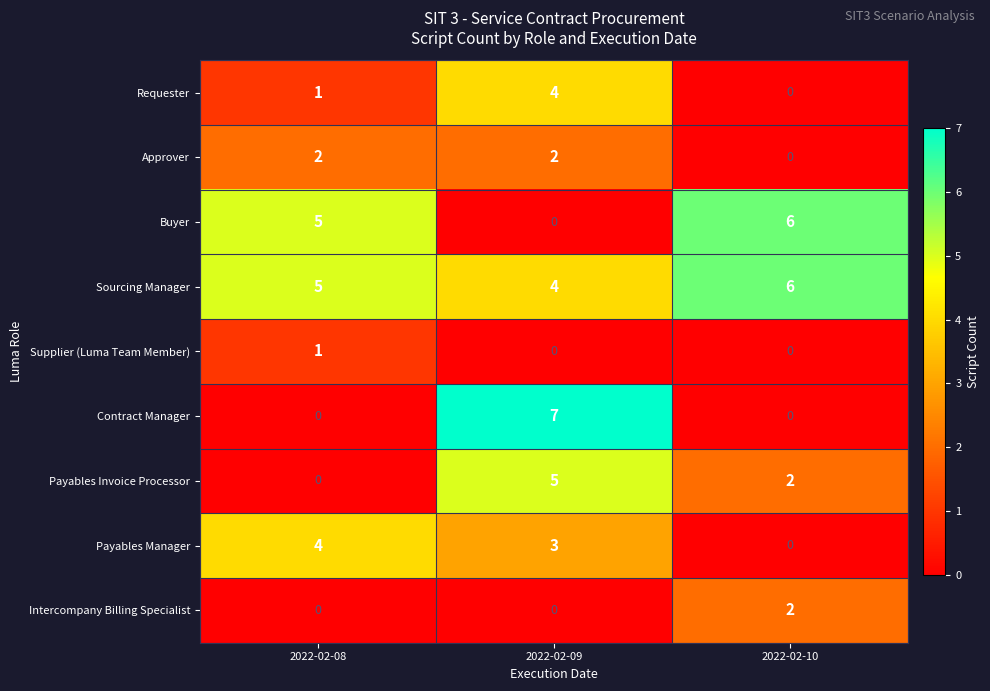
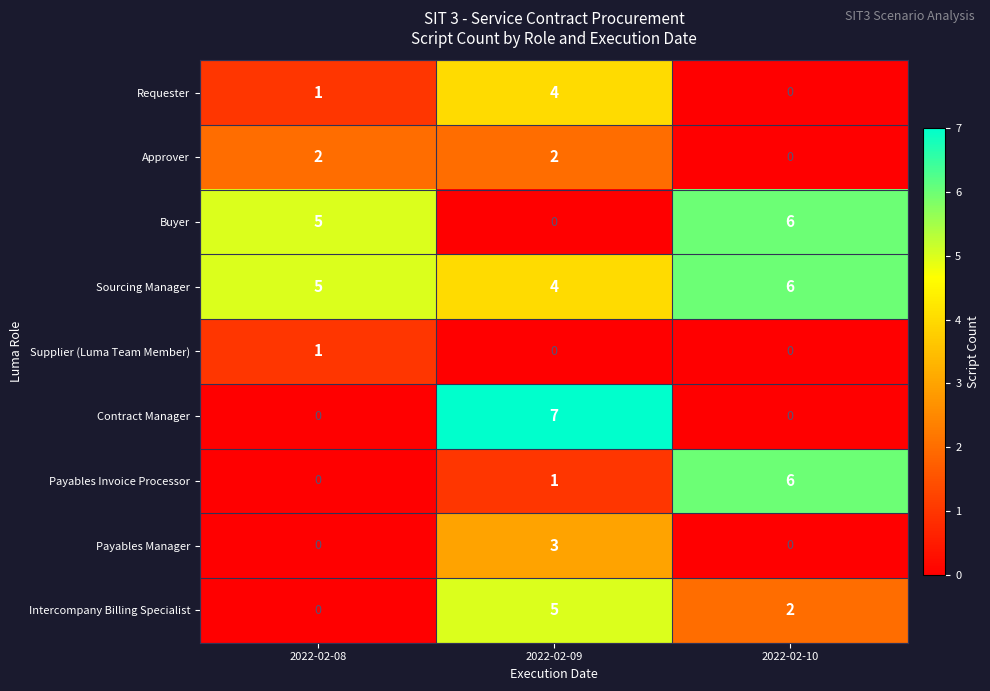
  {
    "Requester": {
      "2022-02-08": 1,
      "2022-02-09": 4,
      "2022-02-10": 0
    },
    "Approver": {
      "2022-02-08": 2,
      "2022-02-09": 2,
      "2022-02-10": 0
    },
    "Buyer": {
      "2022-02-08": 5,
      "2022-02-09": 0,
      "2022-02-10": 6
    },
    "Sourcing Manager": {
      "2022-02-08": 5,
      "2022-02-09": 4,
      "2022-02-10": 6
    },
    "Supplier (Luma Team Member)": {
      "2022-02-08": 1,
      "2022-02-09": 0,
      "2022-02-10": 0
    },
    "Contract Manager": {
      "2022-02-08": 0,
      "2022-02-09": 7,
      "2022-02-10": 0
    },
    "Payables Invoice Processor": {
      "2022-02-08": 0,
-     "2022-02-09": 5,
-     "2022-02-10": 2
+     "2022-02-09": 1,
+     "2022-02-10": 6
    },
    "Payables Manager": {
-     "2022-02-08": 4,
+     "2022-02-08": 0,
      "2022-02-09": 3,
      "2022-02-10": 0
    },
    "Intercompany Billing Specialist": {
      "2022-02-08": 0,
-     "2022-02-09": 0,
+     "2022-02-09": 5,
      "2022-02-10": 2
    }
  }
